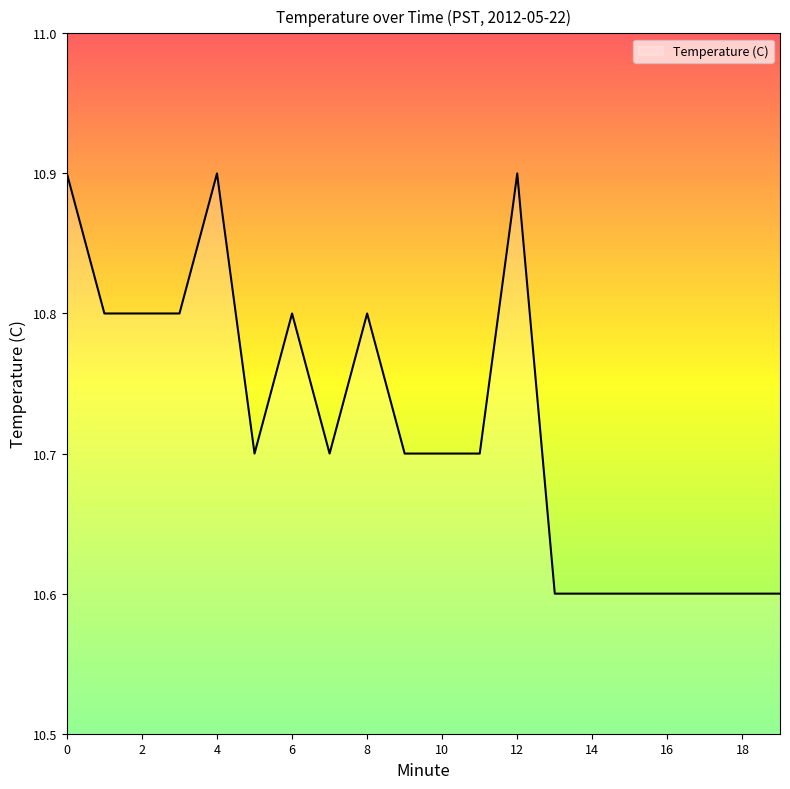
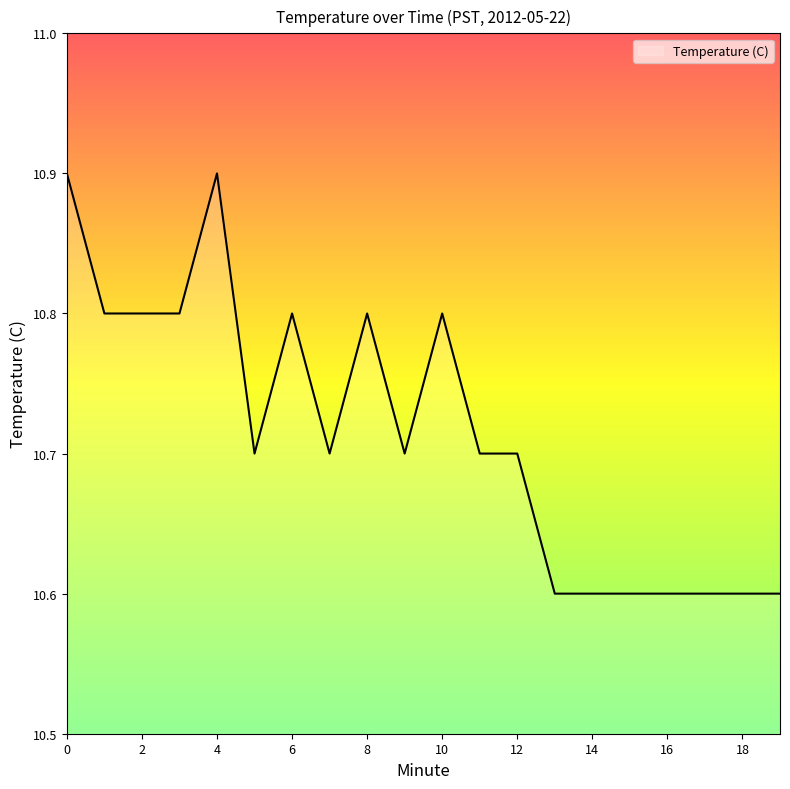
  {
    "0": 10.9,
    "2": 10.8,
    "4": 10.9,
    "6": 10.8,
    "8": 10.8,
-   "10": 10.7,
-   "12": 10.9,
+   "10": 10.8,
+   "12": 10.7,
    "14": 10.6,
    "16": 10.6,
    "18": 10.6
  }
